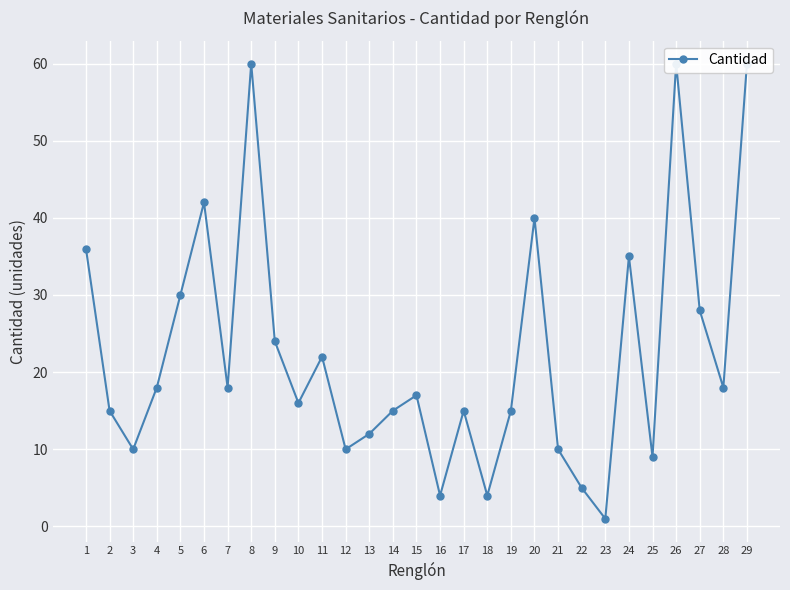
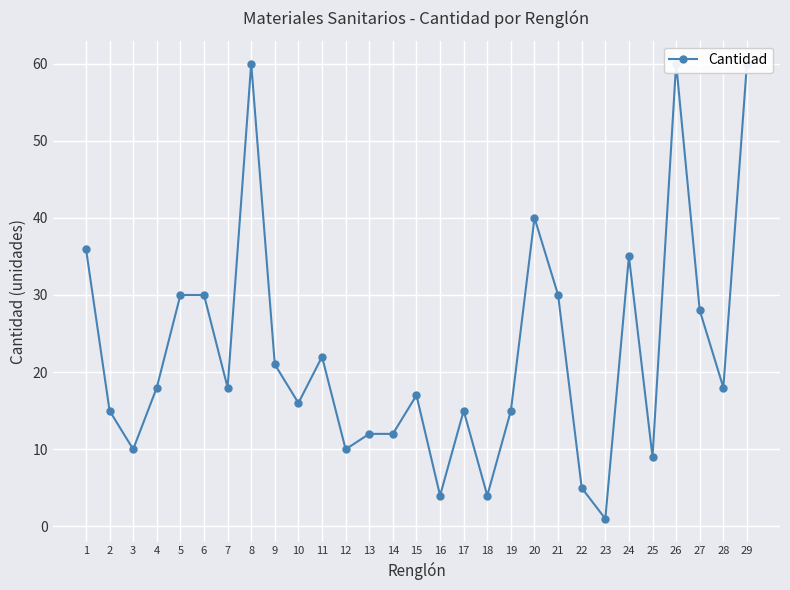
  {
    "1": 36,
    "2": 15,
    "3": 10,
    "4": 18,
    "5": 30,
-   "6": 42,
+   "6": 30,
    "7": 18,
    "8": 60,
-   "9": 24,
+   "9": 21,
    "10": 16,
    "11": 22,
    "12": 10,
    "13": 12,
-   "14": 15,
+   "14": 12,
    "15": 17,
    "16": 4,
    "17": 15,
    "18": 4,
    "19": 15,
    "20": 40,
-   "21": 10,
+   "21": 30,
    "22": 5,
    "23": 1,
    "24": 35,
    "25": 9,
    "27": 28,
    "28": 18
  }
